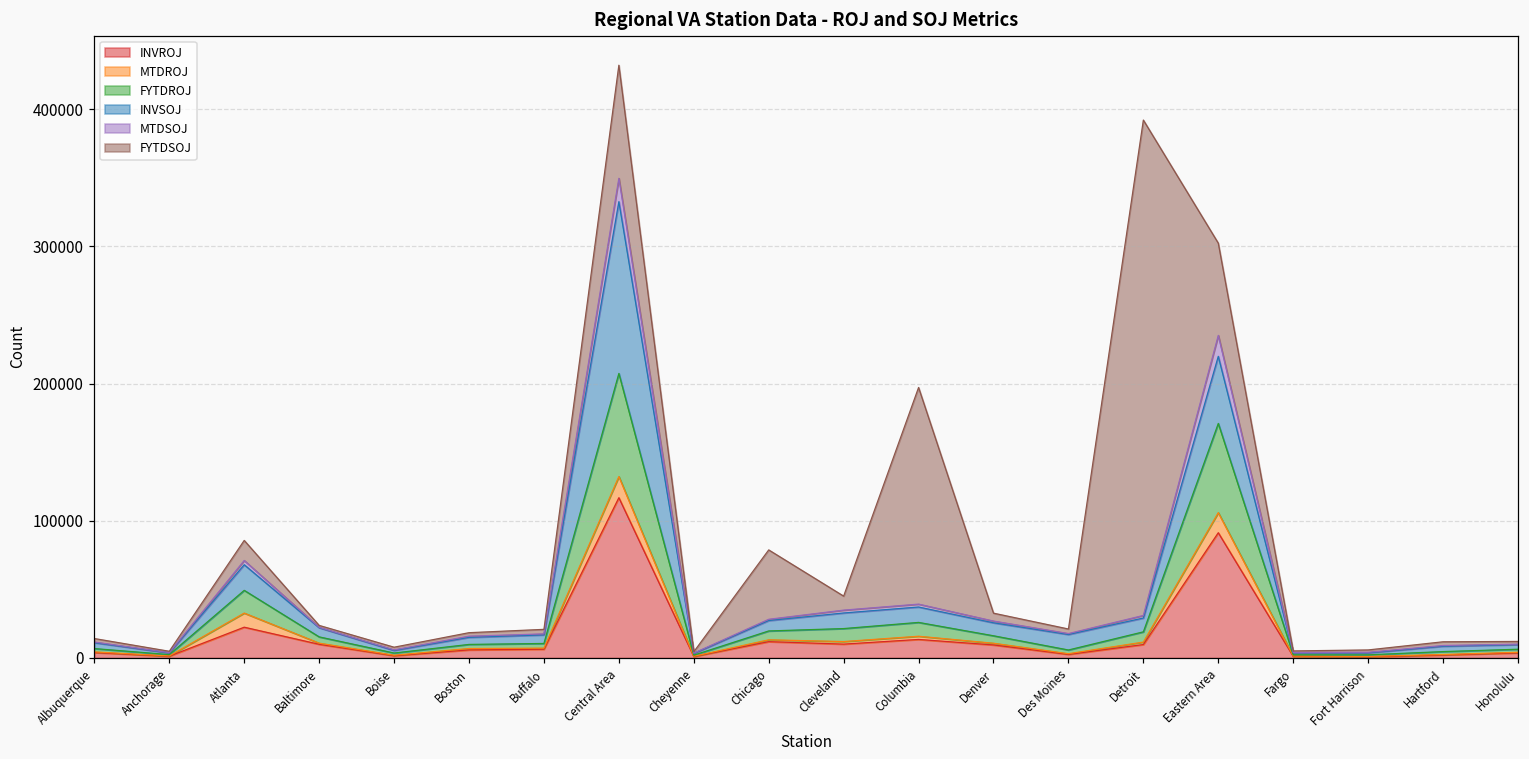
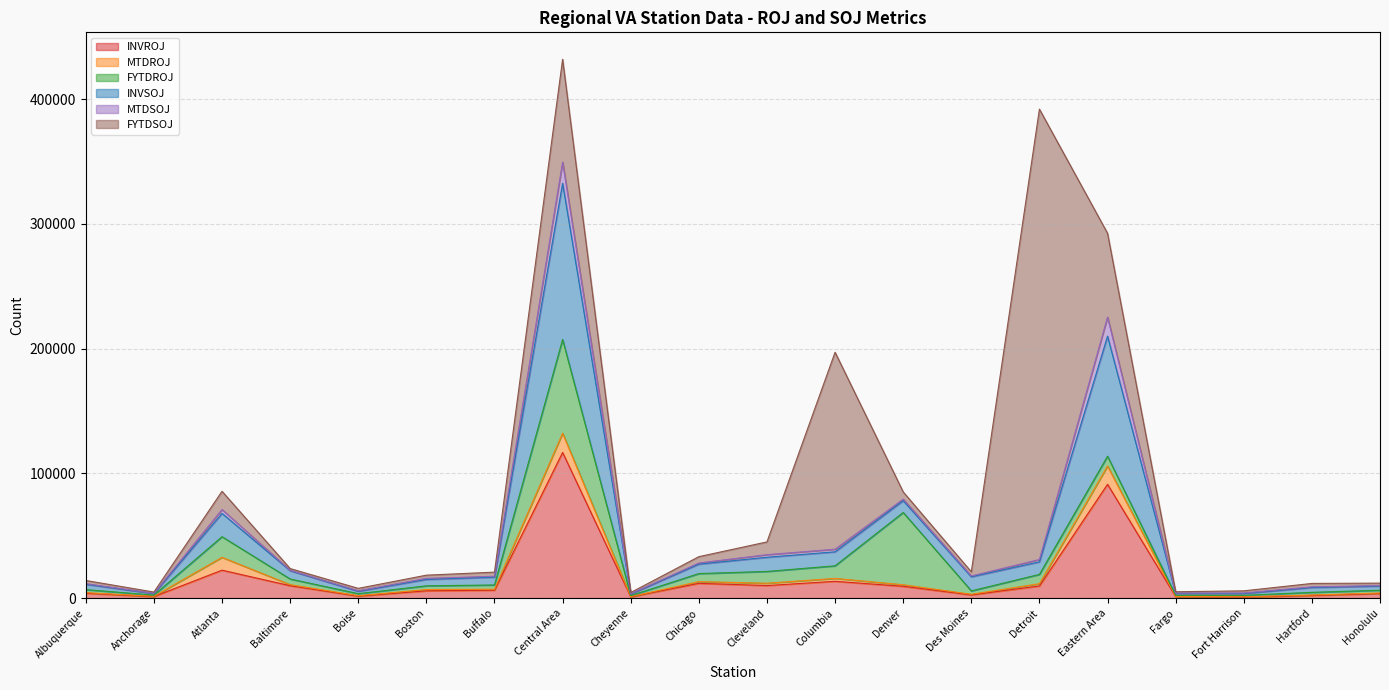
  {
    "INVROJ": {
      "Atlanta": 22000,
      "Central Area": 117000,
      "Columbia": 13000,
      "Eastern Area": 91000
    },
    "MTDROJ": {
      "Atlanta": 10000,
      "Central Area": 15000,
      "Columbia": 2000,
      "Eastern Area": 15000
    },
    "FYTDROJ": {
      "Albuquerque": 2000,
      "Atlanta": 17000,
      "Baltimore": 5000,
      "Boston": 3000,
      "Buffalo": 3000,
      "Central Area": 75000,
      "Chicago": 6000,
      "Cleveland": 9000,
      "Columbia": 10000,
-     "Denver": 5000,
+     "Denver": 58000,
      "Des Moines": 3000,
      "Detroit": 7000,
-     "Eastern Area": 65000,
+     "Eastern Area": 8000,
      "Hartford": 2000,
      "Honolulu": 2000
    },
    "INVSOJ": {
      "Atlanta": 19000,
      "Central Area": 125000,
      "Cleveland": 11000,
      "Columbia": 11000,
-     "Eastern Area": 49000
+     "Eastern Area": 96000
    },
    "MTDSOJ": {
      "Atlanta": 3000,
      "Central Area": 17000,
      "Cleveland": 2000,
      "Columbia": 2000,
      "Eastern Area": 15000
    },
    "FYTDSOJ": {
      "Albuquerque": 3000,
      "Atlanta": 15000,
      "Boston": 3000,
      "Buffalo": 3000,
      "Central Area": 82000,
-     "Chicago": 51000,
+     "Chicago": 5000,
      "Cleveland": 10000,
      "Columbia": 158000,
      "Denver": 6000,
      "Des Moines": 3000,
      "Detroit": 361000,
      "Eastern Area": 67000,
      "Hartford": 3000
    }
  }
